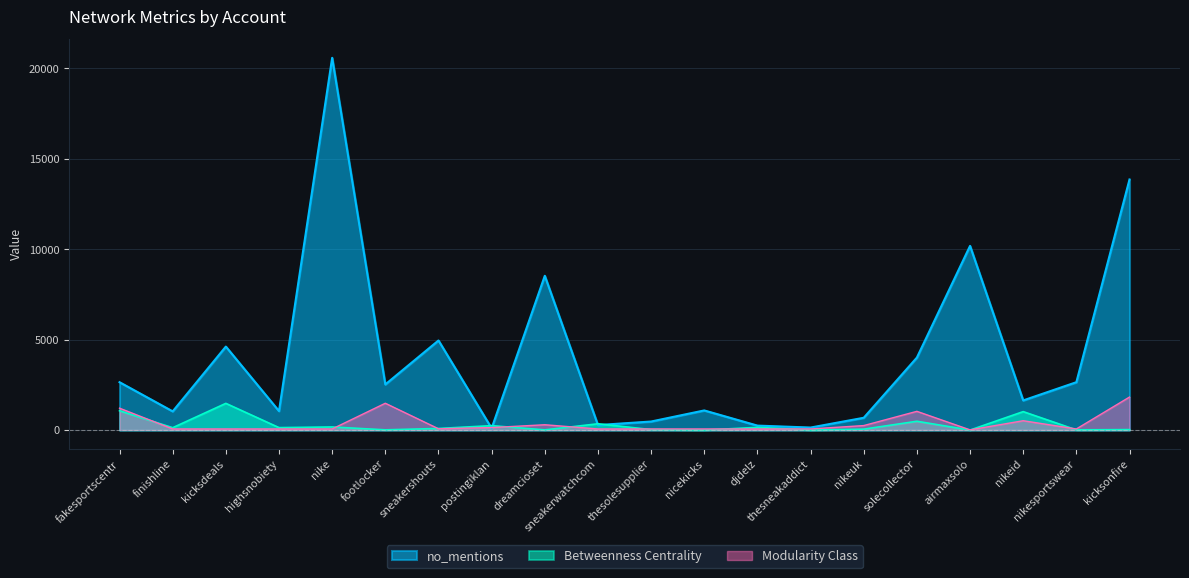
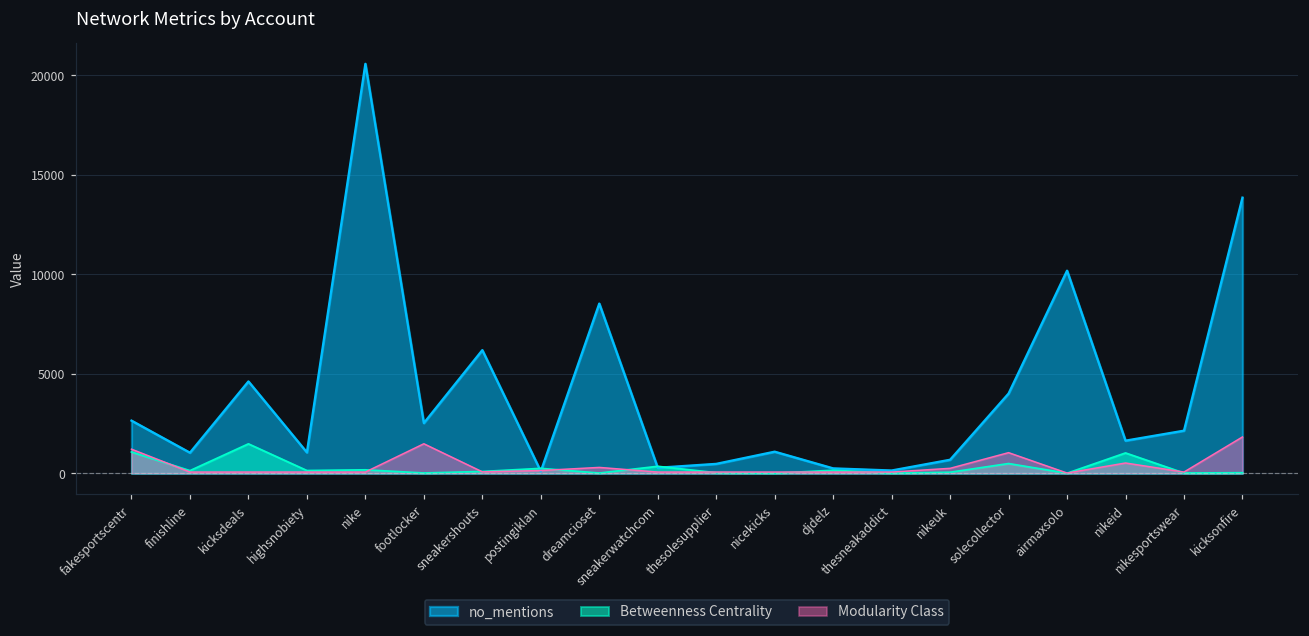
  {
    "no_mentions": {
      "fakesportscentr": 2600,
      "finishline": 1000,
      "kicksdeals": 4600,
      "highsnobiety": 1000,
      "nike": 20600,
      "footlocker": 2500,
-     "sneakershouts": 5000,
+     "sneakershouts": 6200,
      "dreamcioset": 8500,
      "thesolesupplier": 500,
      "nicekicks": 1100,
      "nikeuk": 700,
      "solecollector": 4000,
      "airmaxsolo": 10200,
      "nikeid": 1600,
-     "nikesportswear": 2600,
+     "nikesportswear": 2100,
      "kicksonfire": 13900
    },
    "Betweenness Centrality": {
      "fakesportscentr": 1100,
      "kicksdeals": 1500,
      "footlocker": 0,
      "dreamcioset": 0,
      "nikeuk": 0,
      "solecollector": 500,
      "nikeid": 1000,
      "kicksonfire": 0
    },
    "Modularity Class": {
      "fakesportscentr": 1200,
      "kicksdeals": 100,
      "footlocker": 1500,
      "dreamcioset": 300,
      "sneakerwatchcom": 100,
      "nikeuk": 200,
      "solecollector": 1000,
      "nikeid": 500,
      "kicksonfire": 1800
    }
  }
